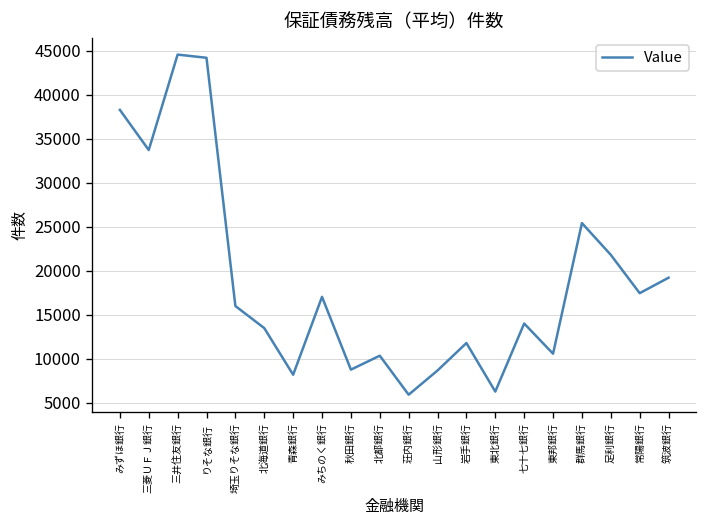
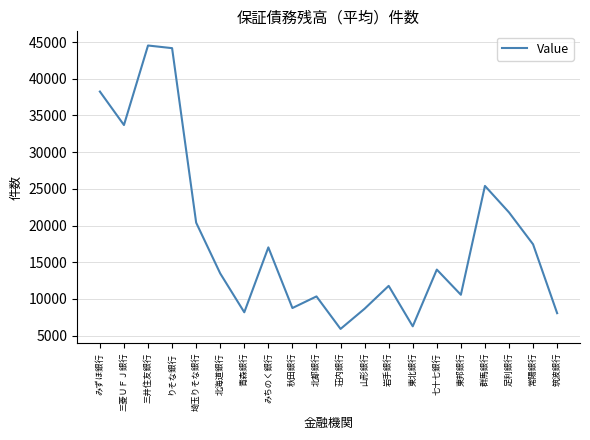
  {
    "みずほ銀行": 38000,
    "三菱ＵＦＪ銀行": 34000,
    "三井住友銀行": 45000,
    "りそな銀行": 44000,
-   "埼玉りそな銀行": 16000,
+   "埼玉りそな銀行": 20000,
    "北海道銀行": 13000,
    "青森銀行": 8000,
    "みちのく銀行": 17000,
    "秋田銀行": 9000,
    "北都銀行": 10000,
    "荘内銀行": 6000,
    "山形銀行": 9000,
    "岩手銀行": 12000,
    "東北銀行": 6000,
    "七十七銀行": 14000,
    "東邦銀行": 11000,
    "群馬銀行": 25000,
    "足利銀行": 22000,
    "常陽銀行": 17000,
-   "筑波銀行": 19000
+   "筑波銀行": 8000
  }
